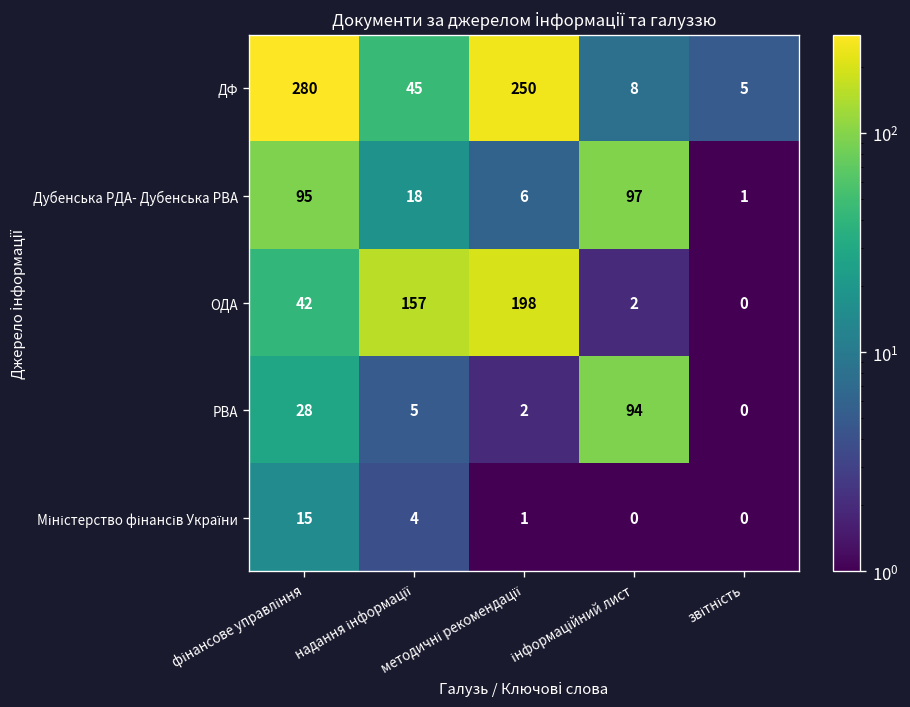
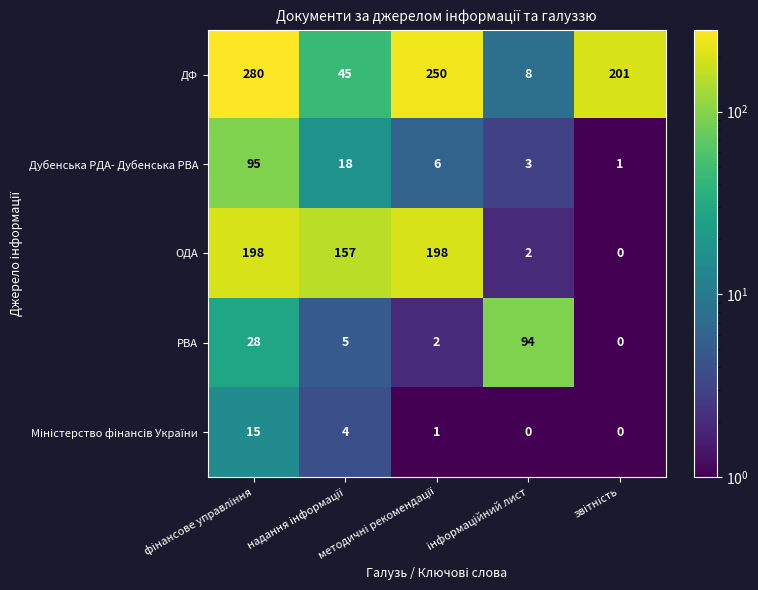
  {
    "ДФ": {
      "фінансове управління": 280,
      "надання інформації": 45,
      "методичні рекомендації": 250,
      "інформаційний лист": 8,
-     "звітність": 5
+     "звітність": 201
    },
    "Дубенська РДА- Дубенська РВА": {
      "фінансове управління": 95,
      "надання інформації": 18,
      "методичні рекомендації": 6,
-     "інформаційний лист": 97,
+     "інформаційний лист": 3,
      "звітність": 1
    },
    "ОДА": {
-     "фінансове управління": 42,
+     "фінансове управління": 198,
      "надання інформації": 157,
      "методичні рекомендації": 198,
      "інформаційний лист": 2,
      "звітність": 0
    },
    "РВА": {
      "фінансове управління": 28,
      "надання інформації": 5,
      "методичні рекомендації": 2,
      "інформаційний лист": 94,
      "звітність": 0
    },
    "Міністерство фінансів України": {
      "фінансове управління": 15,
      "надання інформації": 4,
      "методичні рекомендації": 1,
      "інформаційний лист": 0,
      "звітність": 0
    }
  }
